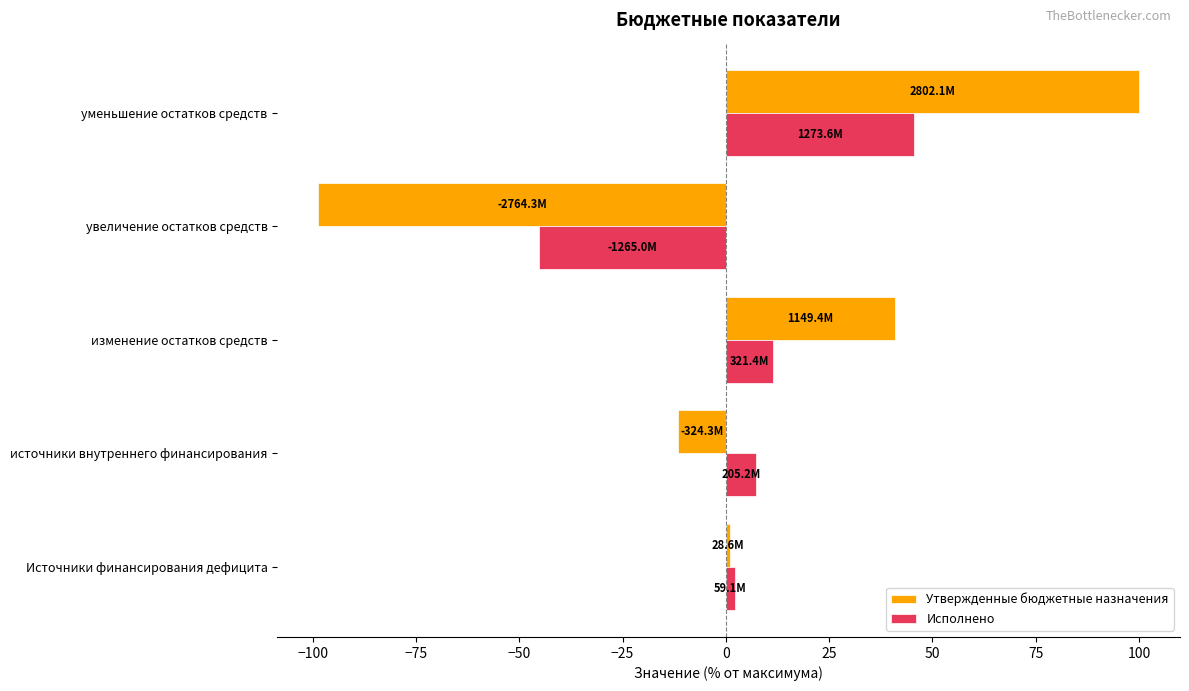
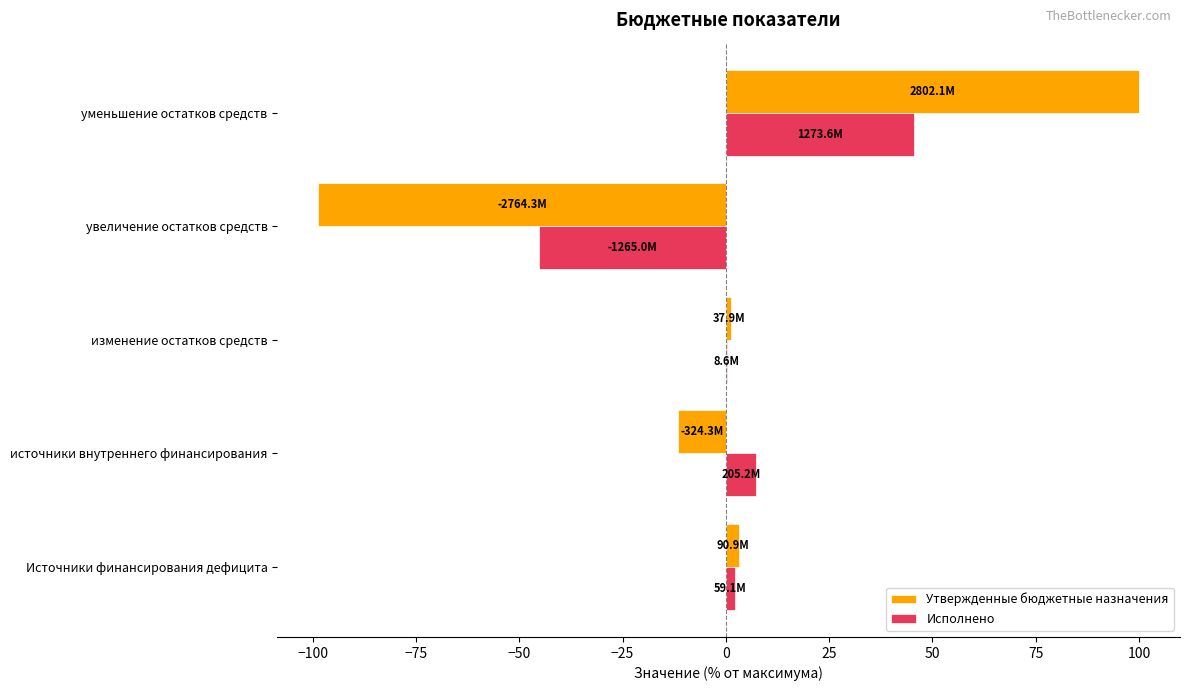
  {
    "Утвержденные бюджетные назначения": {
-     "изменение остатков средств": "1149.4M",
-     "Источники финансирования дефицита": "28.6M"
+     "изменение остатков средств": "37.9M",
+     "Источники финансирования дефицита": "90.9M"
    },
    "Исполнено": {
-     "изменение остатков средств": "321.4M"
+     "изменение остатков средств": "8.6M"
    }
  }
